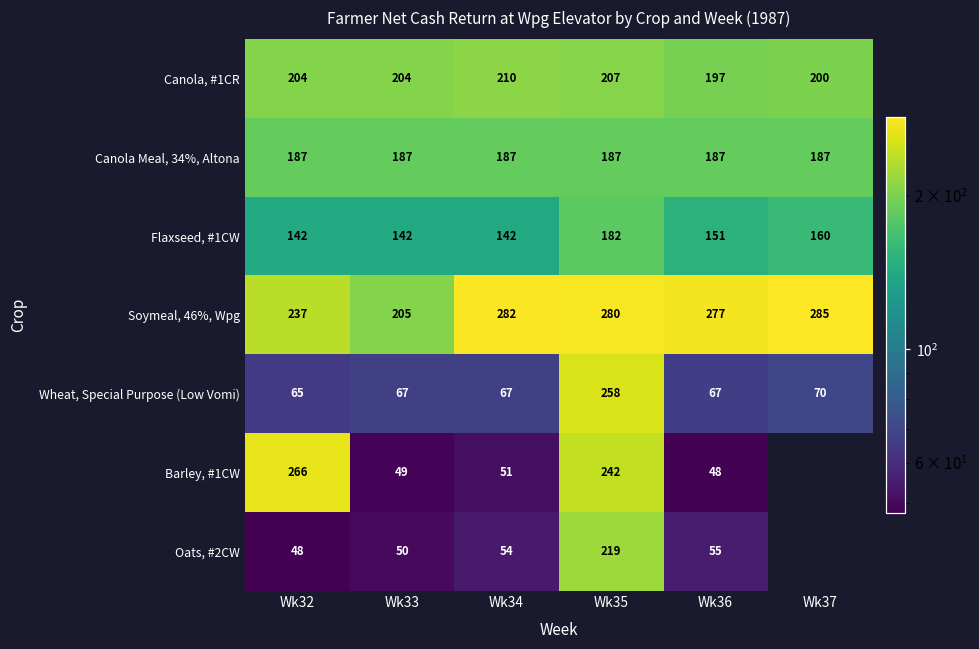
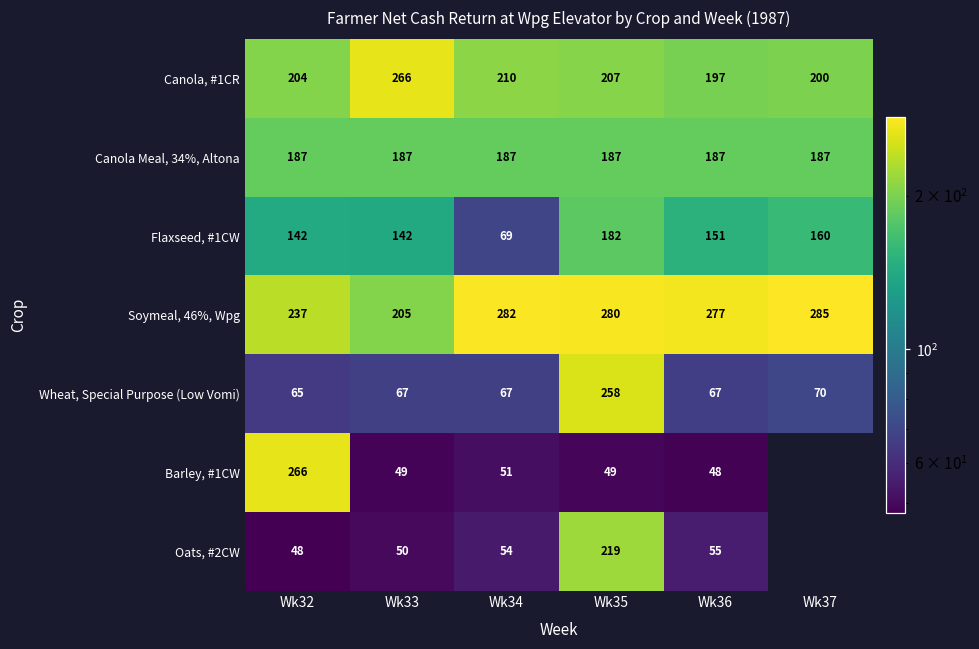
  {
    "Canola, #1CR": {
      "Wk32": 204,
-     "Wk33": 204,
+     "Wk33": 266,
      "Wk34": 210,
      "Wk35": 207,
      "Wk36": 197,
      "Wk37": 200
    },
    "Canola Meal, 34%, Altona": {
      "Wk32": 187,
      "Wk33": 187,
      "Wk34": 187,
      "Wk35": 187,
      "Wk36": 187,
      "Wk37": 187
    },
    "Flaxseed, #1CW": {
      "Wk32": 142,
      "Wk33": 142,
-     "Wk34": 142,
+     "Wk34": 69,
      "Wk35": 182,
      "Wk36": 151,
      "Wk37": 160
    },
    "Soymeal, 46%, Wpg": {
      "Wk32": 237,
      "Wk33": 205,
      "Wk34": 282,
      "Wk35": 280,
      "Wk36": 277,
      "Wk37": 285
    },
    "Wheat, Special Purpose (Low Vomi)": {
      "Wk32": 65,
      "Wk33": 67,
      "Wk34": 67,
      "Wk35": 258,
      "Wk36": 67,
      "Wk37": 70
    },
    "Barley, #1CW": {
      "Wk32": 266,
      "Wk33": 49,
      "Wk34": 51,
-     "Wk35": 242,
+     "Wk35": 49,
      "Wk36": 48
    },
    "Oats, #2CW": {
      "Wk32": 48,
      "Wk33": 50,
      "Wk34": 54,
      "Wk35": 219,
      "Wk36": 55
    }
  }
